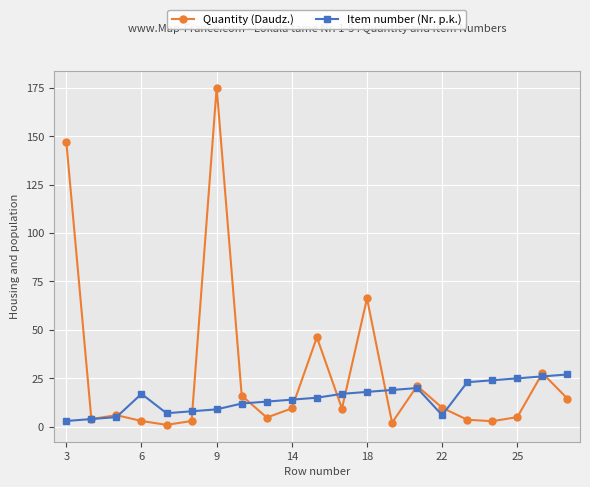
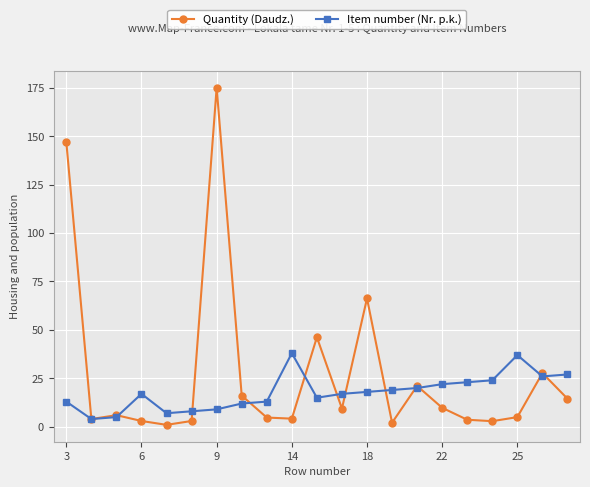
  {
    "Quantity (Daudz.)": {
      "3": 147,
      "6": 3,
      "9": 175,
-     "14": 10,
+     "14": 4,
      "18": 66,
      "22": 10,
      "25": 5
    },
    "Item number (Nr. p.k.)": {
-     "3": 3,
+     "3": 13,
      "6": 17,
      "9": 9,
-     "14": 14,
+     "14": 38,
      "18": 18,
-     "22": 6,
-     "25": 25
+     "22": 22,
+     "25": 37
    }
  }
